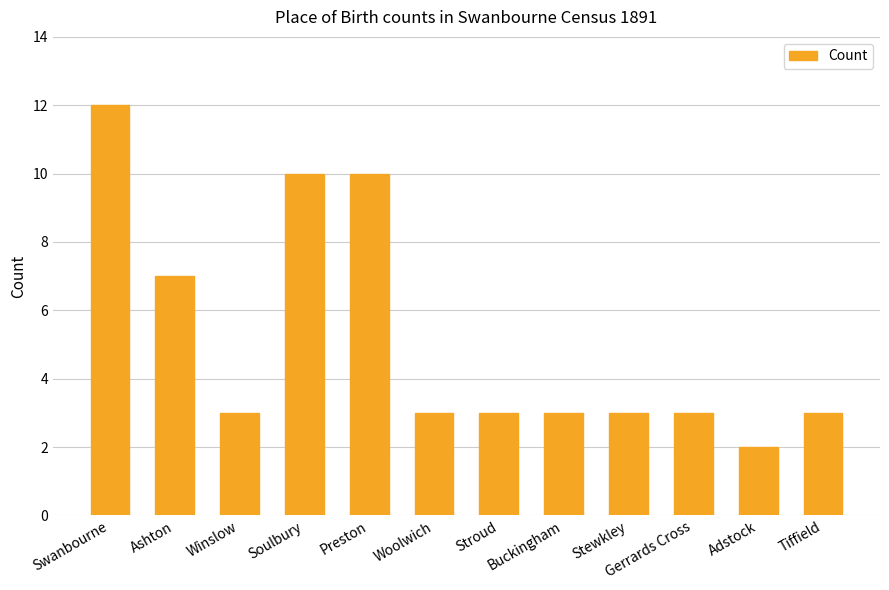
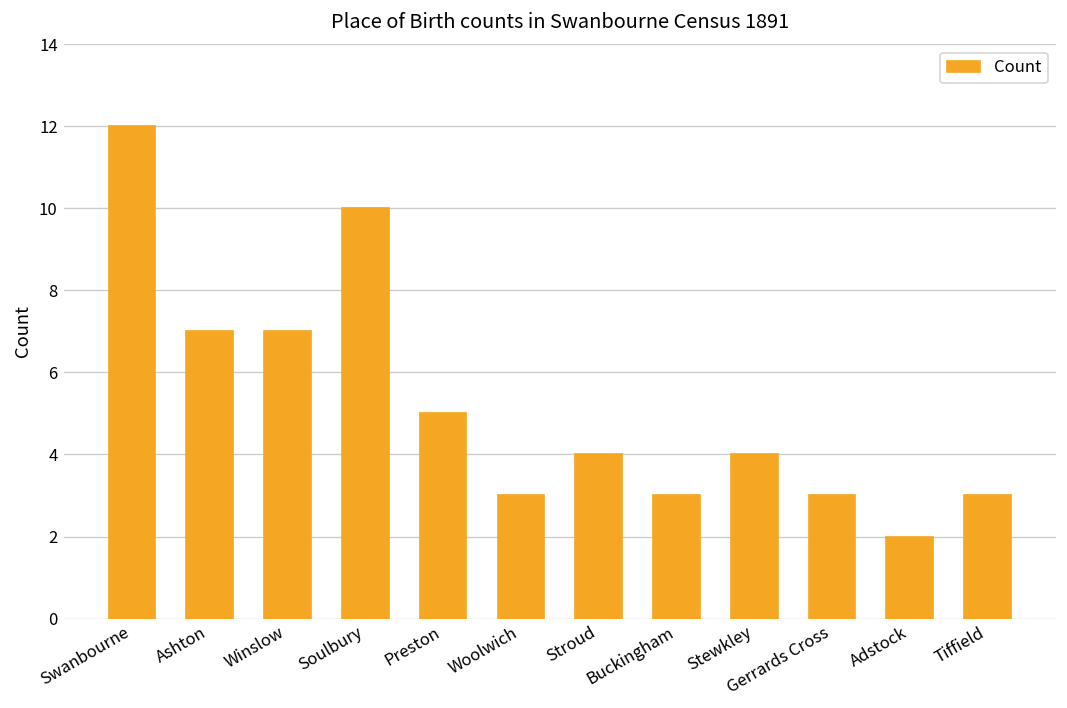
  {
    "Swanbourne": 12,
    "Ashton": 7,
-   "Winslow": 3,
+   "Winslow": 7,
    "Soulbury": 10,
-   "Preston": 10,
+   "Preston": 5,
    "Woolwich": 3,
-   "Stroud": 3,
+   "Stroud": 4,
    "Buckingham": 3,
-   "Stewkley": 3,
+   "Stewkley": 4,
    "Gerrards Cross": 3,
    "Adstock": 2,
    "Tiffield": 3
  }
